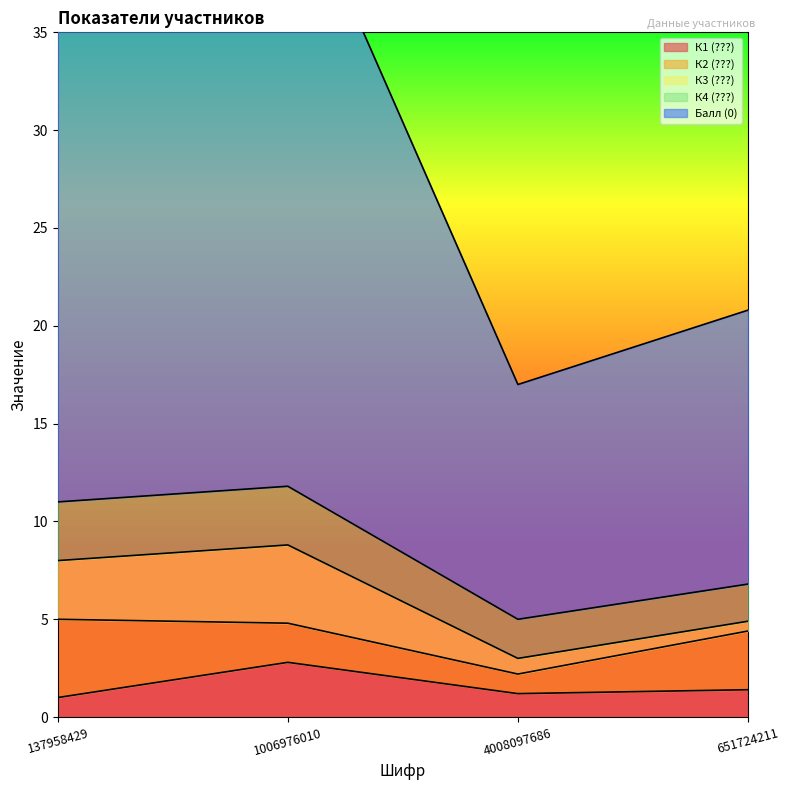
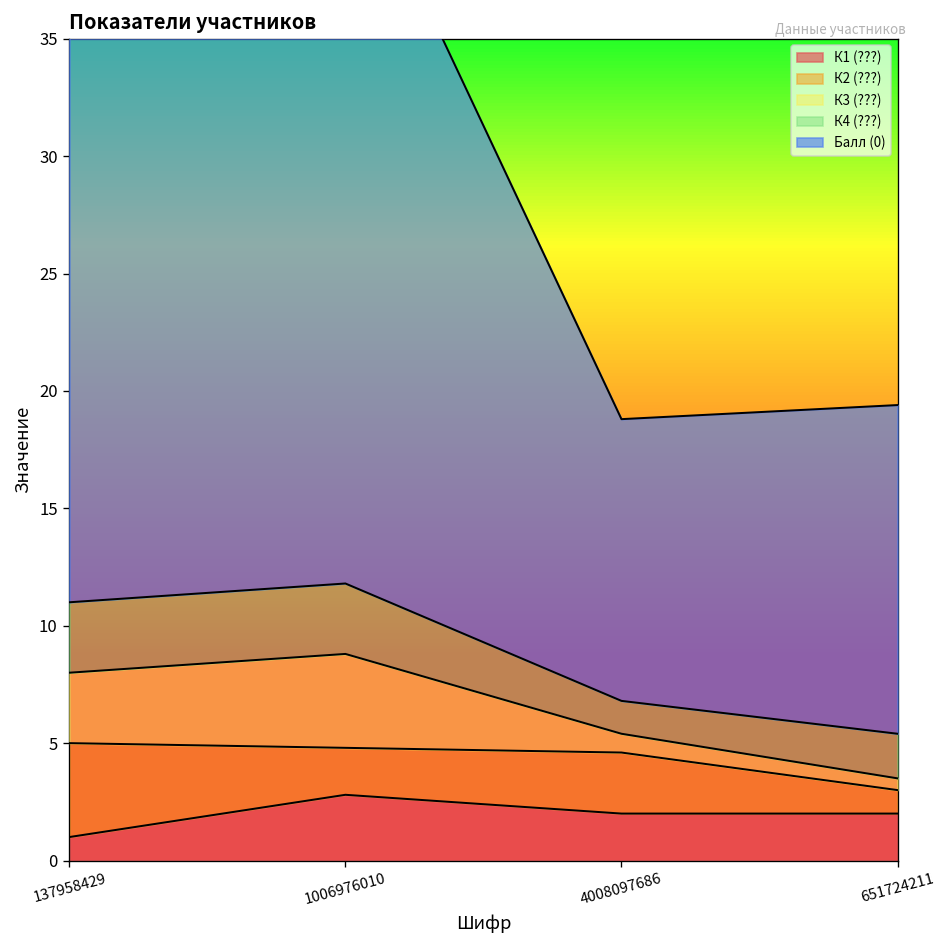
  {
    "К1 (???)": {
      "137958429": 1.0,
      "1006976010": 2.8,
-     "4008097686": 1.2,
-     "651724211": 1.4
+     "4008097686": 2.0,
+     "651724211": 2.0
    },
    "К2 (???)": {
      "137958429": 4.0,
      "1006976010": 2.0,
-     "4008097686": 1.0,
-     "651724211": 3
+     "4008097686": 2.6,
+     "651724211": 1
    },
    "К3 (???)": {
      "137958429": 3.0,
      "1006976010": 4.0,
      "4008097686": 0.8,
      "651724211": 0.5
    },
    "К4 (???)": {
      "137958429": 3.0,
      "1006976010": 3.0,
-     "4008097686": 2.0,
+     "4008097686": 1.4,
      "651724211": 1.9
    },
    "Балл (0)": {
      "4008097686": 12.0,
      "651724211": 14.0
    }
  }
